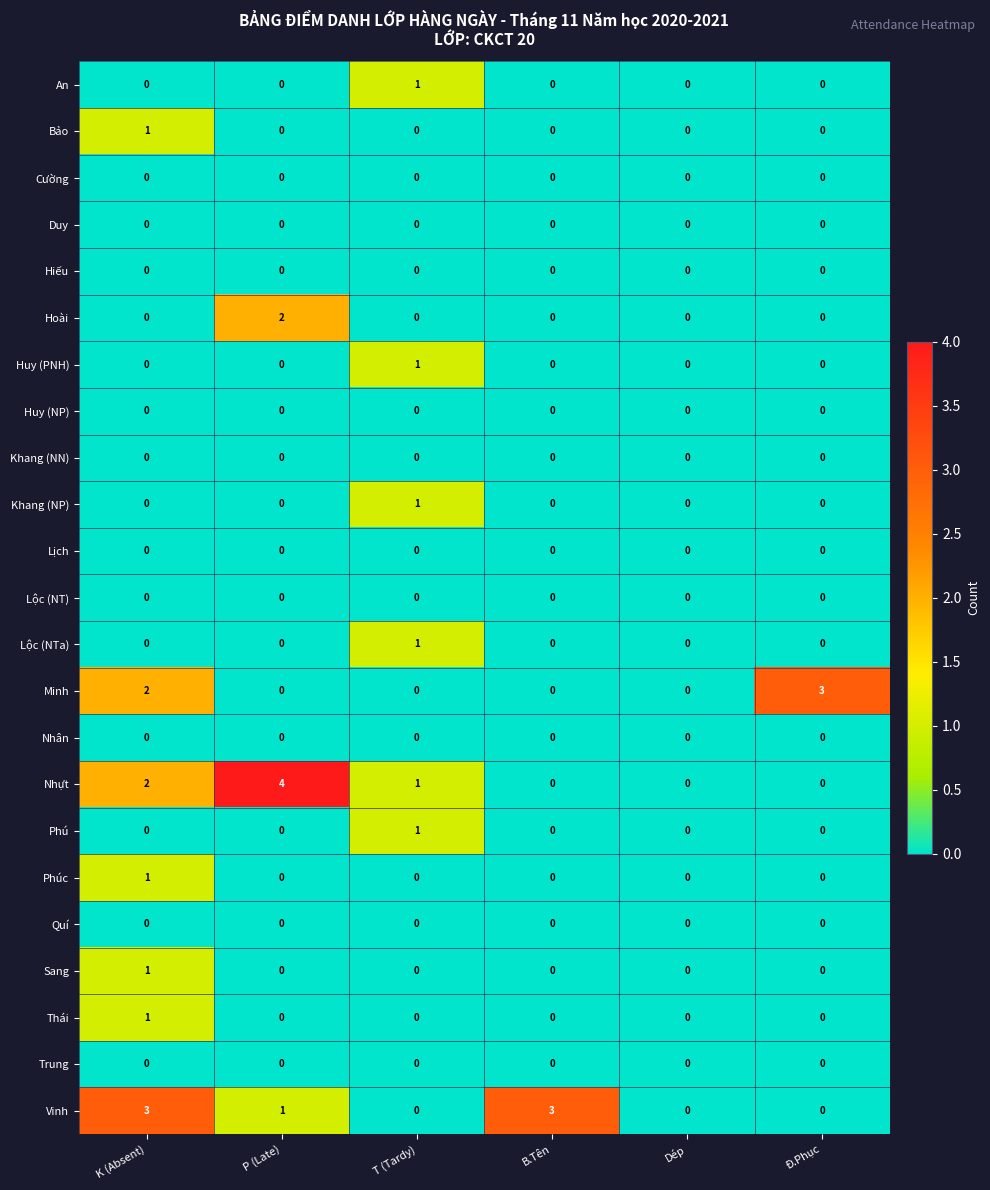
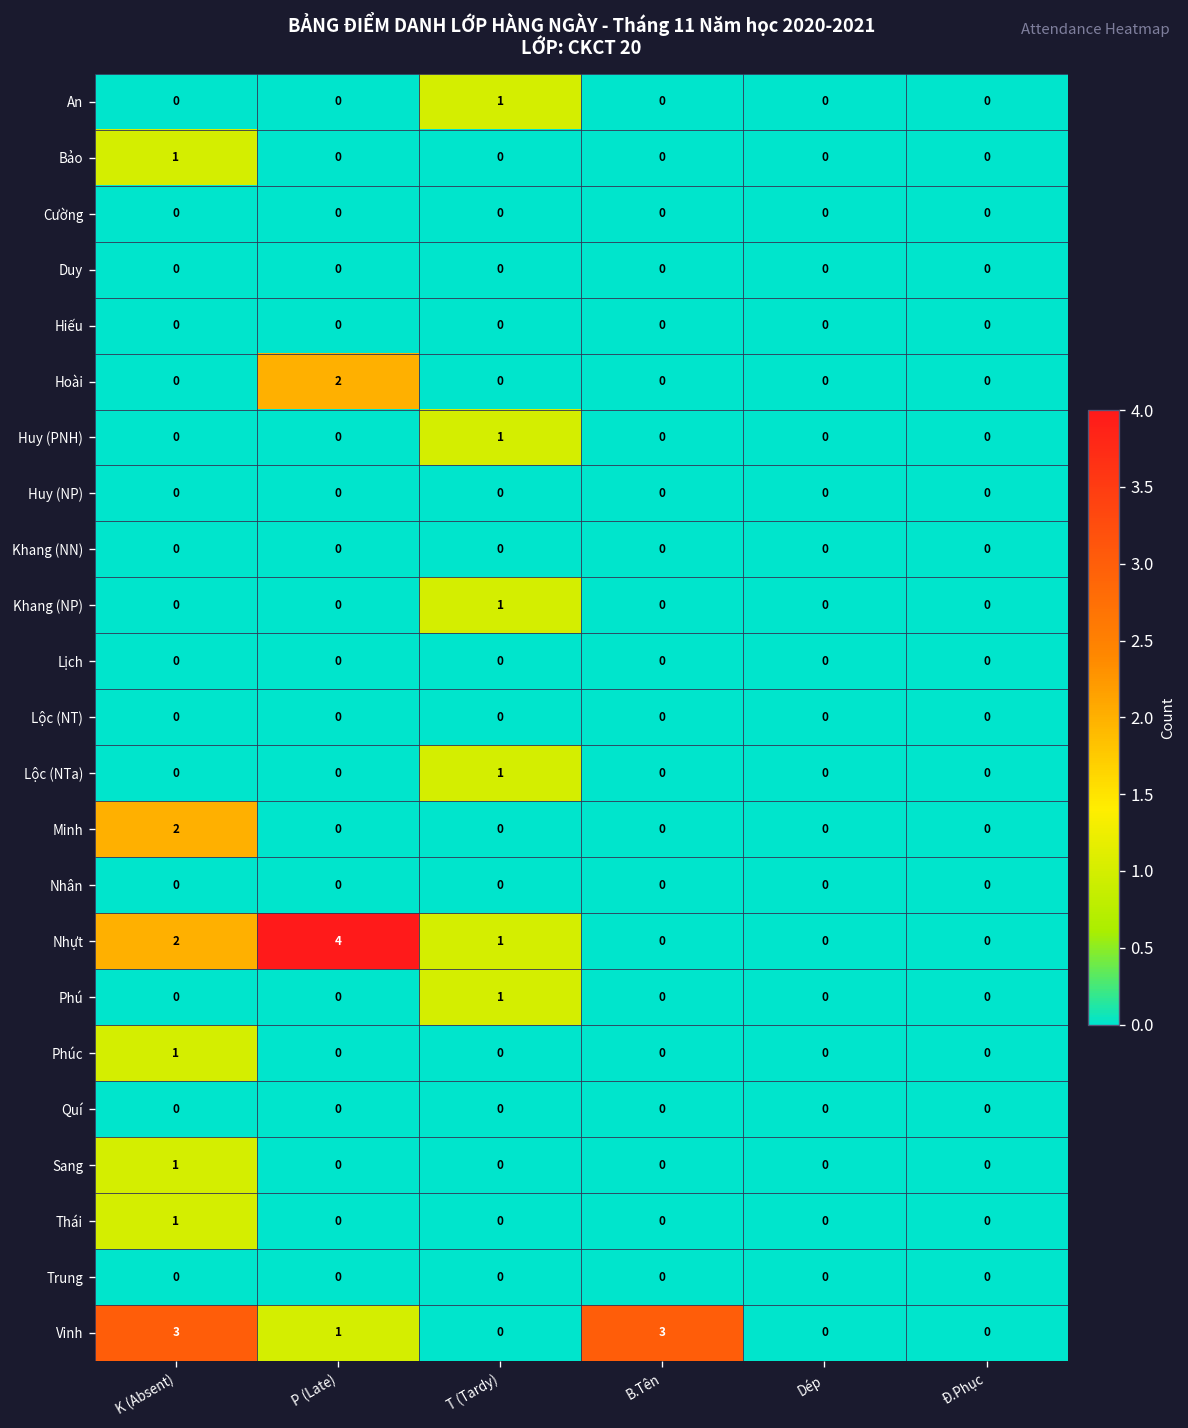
  {
    "An": {
      "K (Absent)": 0,
      "P (Late)": 0,
      "T (Tardy)": 1,
      "B.Tên": 0,
      "Dép": 0,
      "Đ.Phục": 0
    },
    "Bảo": {
      "K (Absent)": 1,
      "P (Late)": 0,
      "T (Tardy)": 0,
      "B.Tên": 0,
      "Dép": 0,
      "Đ.Phục": 0
    },
    "Cường": {
      "K (Absent)": 0,
      "P (Late)": 0,
      "T (Tardy)": 0,
      "B.Tên": 0,
      "Dép": 0,
      "Đ.Phục": 0
    },
    "Duy": {
      "K (Absent)": 0,
      "P (Late)": 0,
      "T (Tardy)": 0,
      "B.Tên": 0,
      "Dép": 0,
      "Đ.Phục": 0
    },
    "Hiếu": {
      "K (Absent)": 0,
      "P (Late)": 0,
      "T (Tardy)": 0,
      "B.Tên": 0,
      "Dép": 0,
      "Đ.Phục": 0
    },
    "Hoài": {
      "K (Absent)": 0,
      "P (Late)": 2,
      "T (Tardy)": 0,
      "B.Tên": 0,
      "Dép": 0,
      "Đ.Phục": 0
    },
    "Huy (PNH)": {
      "K (Absent)": 0,
      "P (Late)": 0,
      "T (Tardy)": 1,
      "B.Tên": 0,
      "Dép": 0,
      "Đ.Phục": 0
    },
    "Huy (NP)": {
      "K (Absent)": 0,
      "P (Late)": 0,
      "T (Tardy)": 0,
      "B.Tên": 0,
      "Dép": 0,
      "Đ.Phục": 0
    },
    "Khang (NN)": {
      "K (Absent)": 0,
      "P (Late)": 0,
      "T (Tardy)": 0,
      "B.Tên": 0,
      "Dép": 0,
      "Đ.Phục": 0
    },
    "Khang (NP)": {
      "K (Absent)": 0,
      "P (Late)": 0,
      "T (Tardy)": 1,
      "B.Tên": 0,
      "Dép": 0,
      "Đ.Phục": 0
    },
    "Lịch": {
      "K (Absent)": 0,
      "P (Late)": 0,
      "T (Tardy)": 0,
      "B.Tên": 0,
      "Dép": 0,
      "Đ.Phục": 0
    },
    "Lộc (NT)": {
      "K (Absent)": 0,
      "P (Late)": 0,
      "T (Tardy)": 0,
      "B.Tên": 0,
      "Dép": 0,
      "Đ.Phục": 0
    },
    "Lộc (NTa)": {
      "K (Absent)": 0,
      "P (Late)": 0,
      "T (Tardy)": 1,
      "B.Tên": 0,
      "Dép": 0,
      "Đ.Phục": 0
    },
    "Minh": {
      "K (Absent)": 2,
      "P (Late)": 0,
      "T (Tardy)": 0,
      "B.Tên": 0,
      "Dép": 0,
-     "Đ.Phục": 3
+     "Đ.Phục": 0
    },
    "Nhân": {
      "K (Absent)": 0,
      "P (Late)": 0,
      "T (Tardy)": 0,
      "B.Tên": 0,
      "Dép": 0,
      "Đ.Phục": 0
    },
    "Nhựt": {
      "K (Absent)": 2,
      "P (Late)": 4,
      "T (Tardy)": 1,
      "B.Tên": 0,
      "Dép": 0,
      "Đ.Phục": 0
    },
    "Phú": {
      "K (Absent)": 0,
      "P (Late)": 0,
      "T (Tardy)": 1,
      "B.Tên": 0,
      "Dép": 0,
      "Đ.Phục": 0
    },
    "Phúc": {
      "K (Absent)": 1,
      "P (Late)": 0,
      "T (Tardy)": 0,
      "B.Tên": 0,
      "Dép": 0,
      "Đ.Phục": 0
    },
    "Quí": {
      "K (Absent)": 0,
      "P (Late)": 0,
      "T (Tardy)": 0,
      "B.Tên": 0,
      "Dép": 0,
      "Đ.Phục": 0
    },
    "Sang": {
      "K (Absent)": 1,
      "P (Late)": 0,
      "T (Tardy)": 0,
      "B.Tên": 0,
      "Dép": 0,
      "Đ.Phục": 0
    },
    "Thái": {
      "K (Absent)": 1,
      "P (Late)": 0,
      "T (Tardy)": 0,
      "B.Tên": 0,
      "Dép": 0,
      "Đ.Phục": 0
    },
    "Trung": {
      "K (Absent)": 0,
      "P (Late)": 0,
      "T (Tardy)": 0,
      "B.Tên": 0,
      "Dép": 0,
      "Đ.Phục": 0
    },
    "Vinh": {
      "K (Absent)": 3,
      "P (Late)": 1,
      "T (Tardy)": 0,
      "B.Tên": 3,
      "Dép": 0,
      "Đ.Phục": 0
    }
  }
